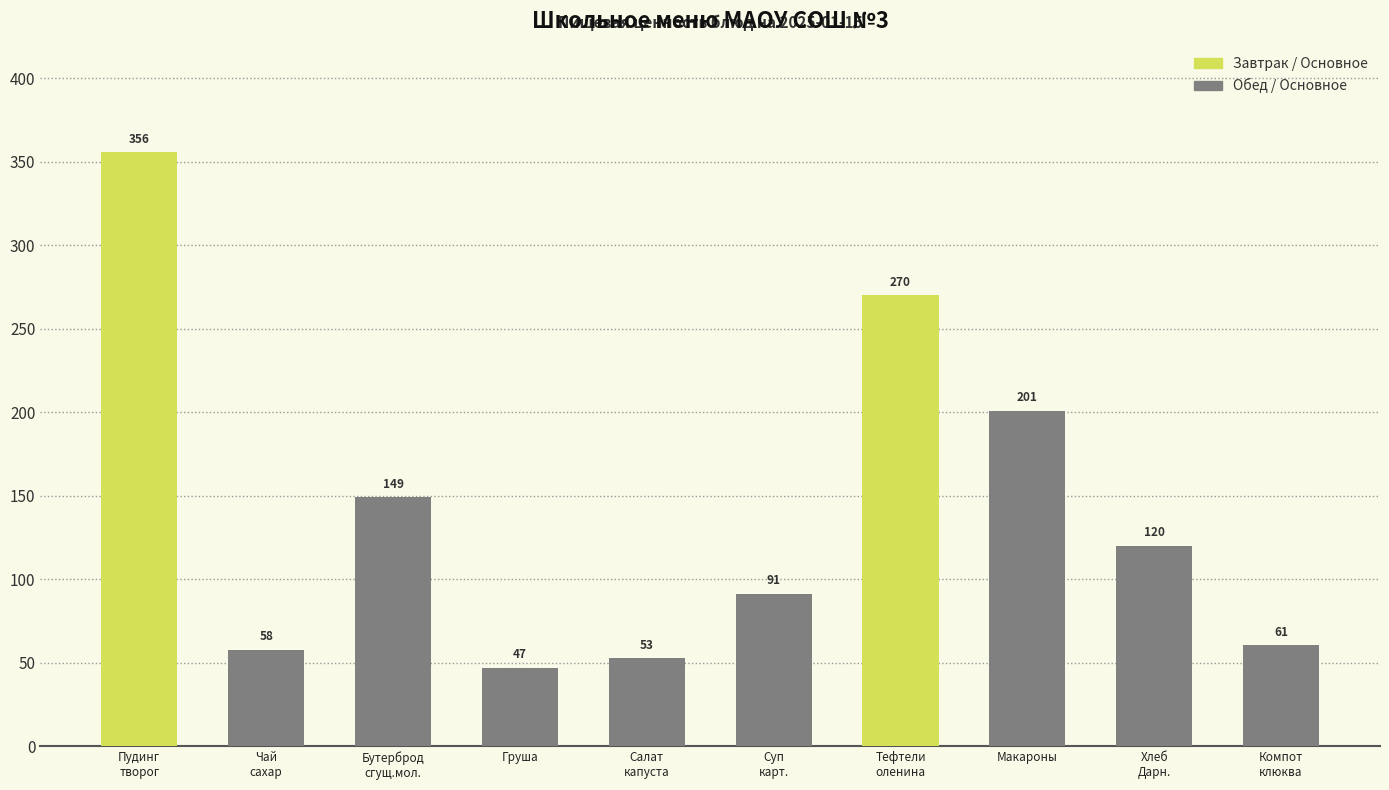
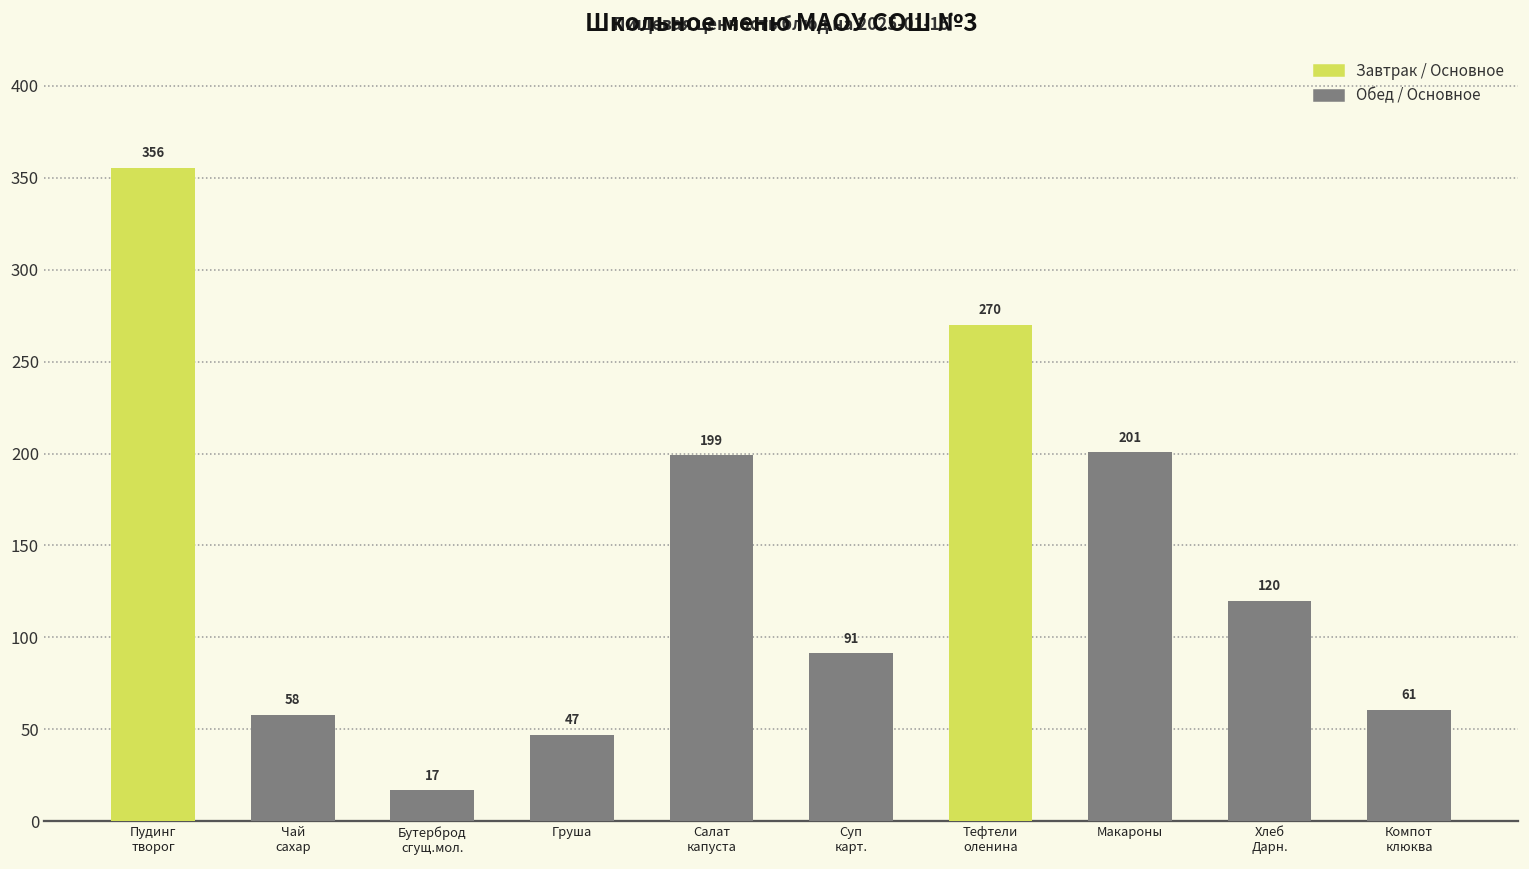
  {
    "Пудинг творог": 356,
    "Чай сахар": 58,
-   "Бутерброд сгущ.мол.": 149,
+   "Бутерброд сгущ.мол.": 17,
    "Груша": 47,
-   "Салат капуста": 53,
+   "Салат капуста": 199,
    "Суп карт.": 91,
    "Тефтели оленина": 270,
    "Макароны": 201,
    "Хлеб Дарн.": 120,
    "Компот клюква": 61
  }
